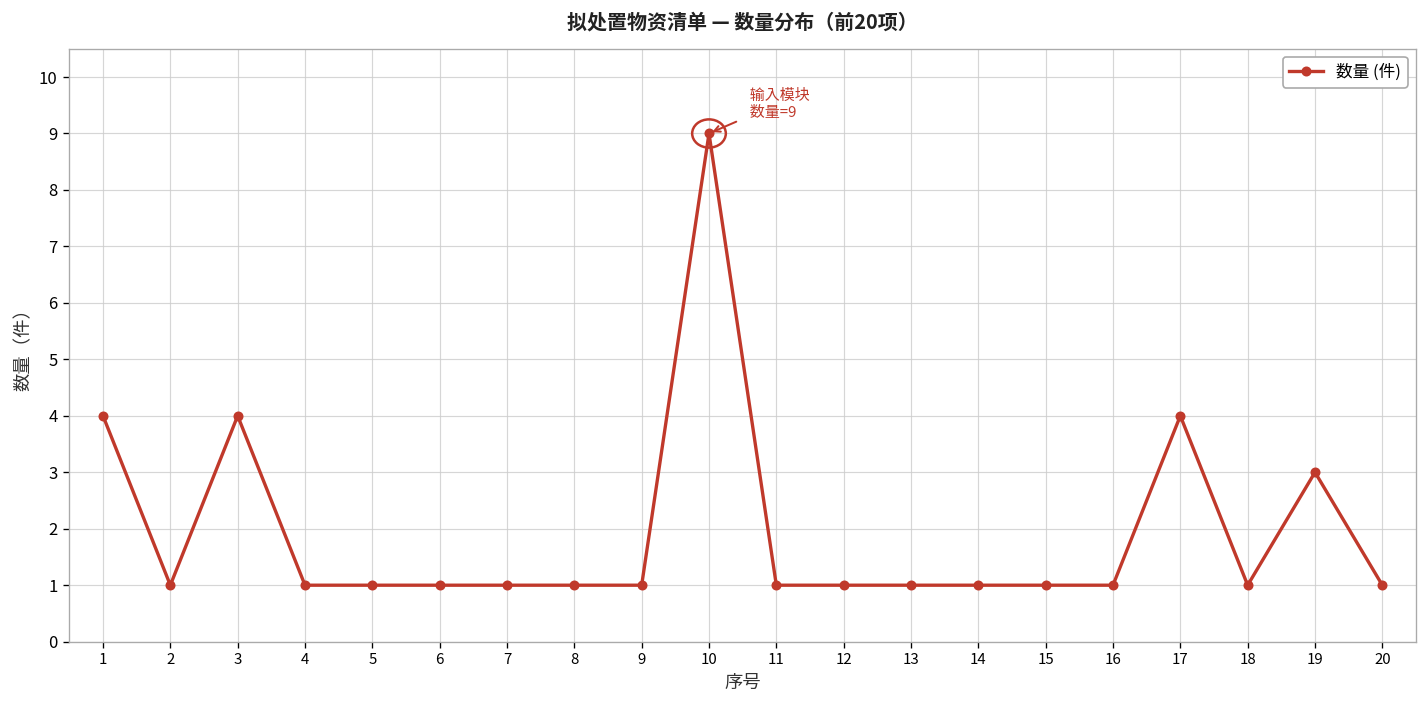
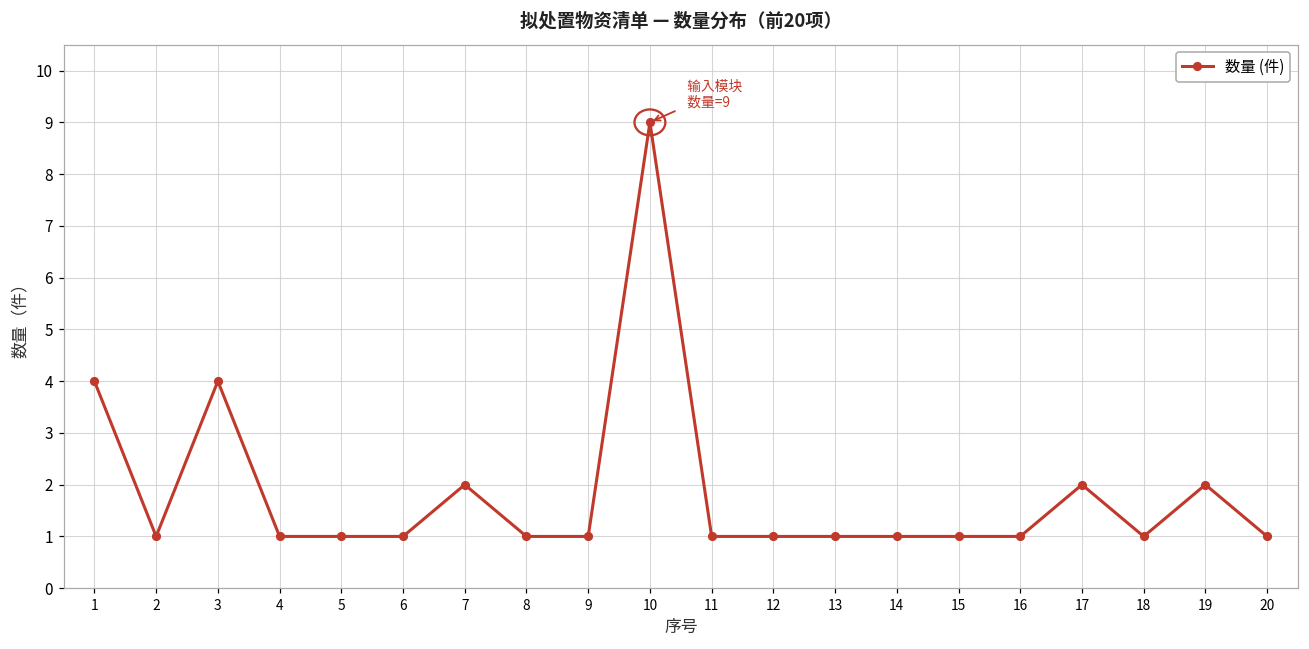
  {
    "1": 4,
    "2": 1,
    "3": 4,
    "4": 1,
    "5": 1,
    "6": 1,
-   "7": 1,
+   "7": 2,
    "8": 1,
    "9": 1,
    "11": 1,
    "12": 1,
    "13": 1,
    "14": 1,
    "15": 1,
    "16": 1,
-   "17": 4,
+   "17": 2,
    "18": 1,
-   "19": 3,
+   "19": 2,
    "20": 1
  }
